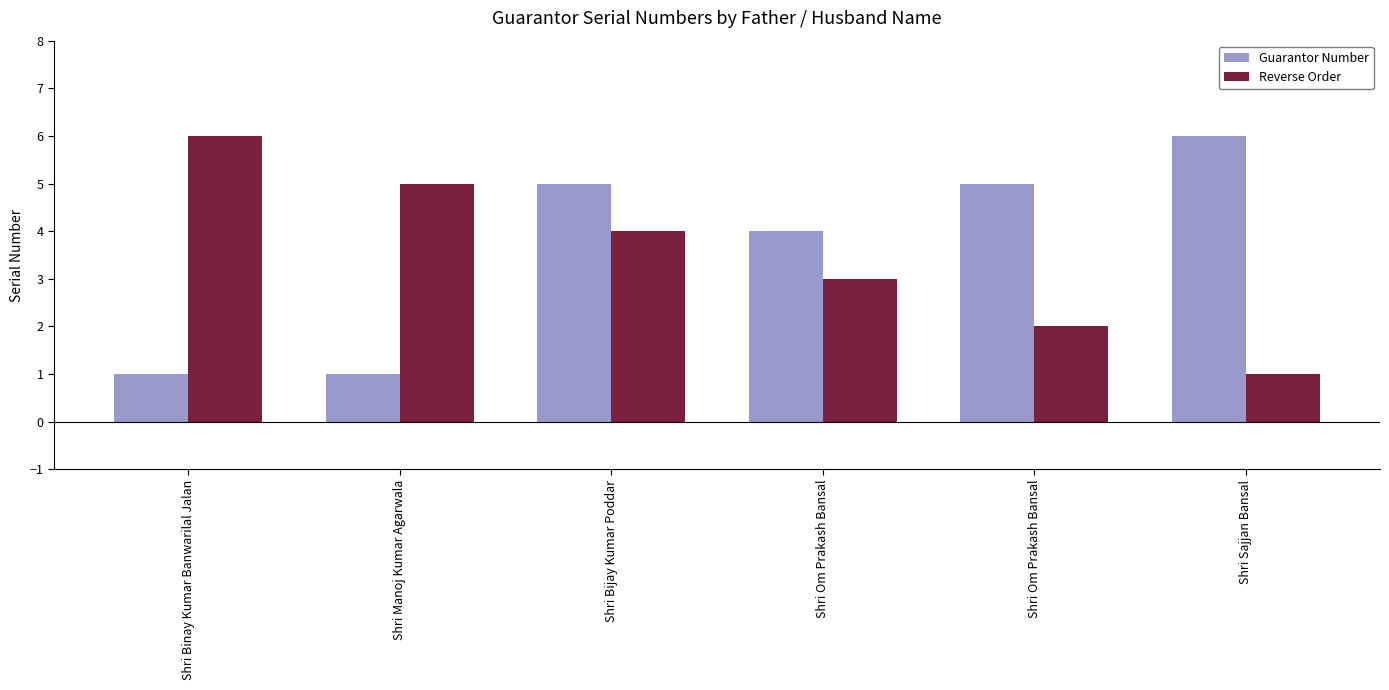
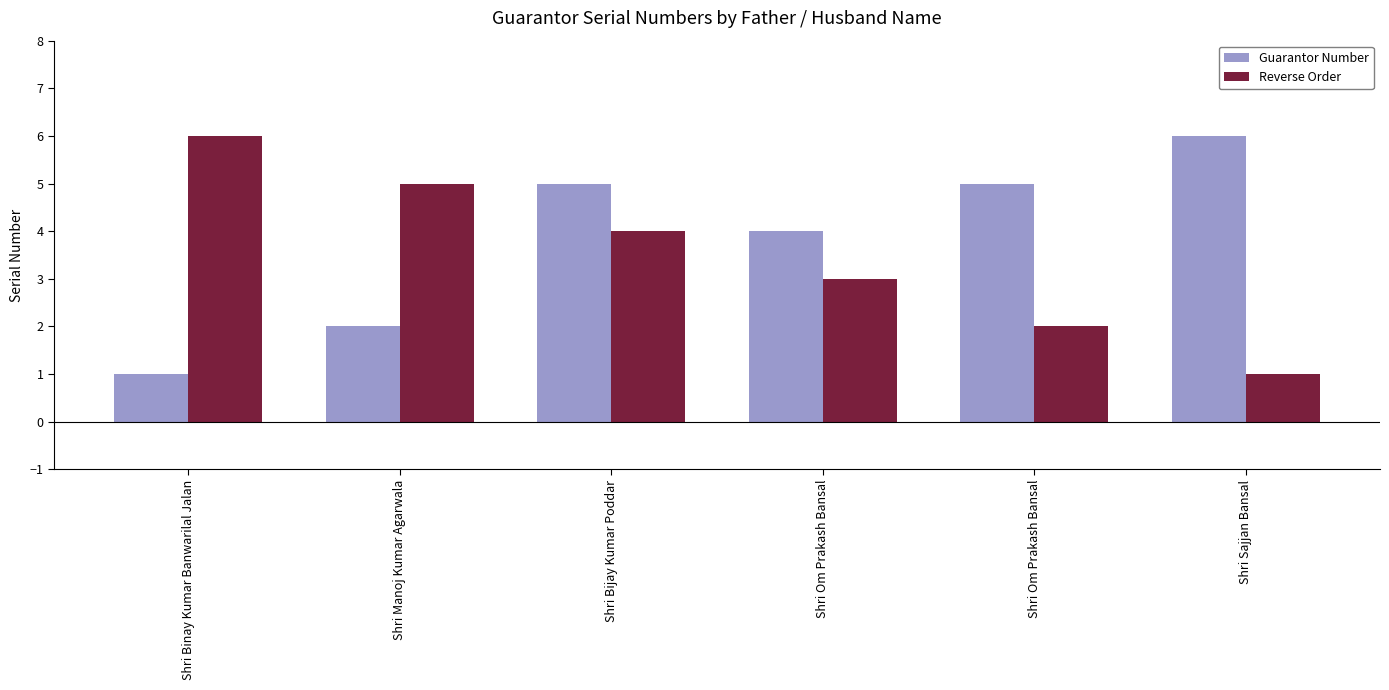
  {
    "Guarantor Number": {
      "Shri Binay Kumar Banwarilal Jalan": 1,
-     "Shri Manoj Kumar Agarwala": 1,
+     "Shri Manoj Kumar Agarwala": 2,
      "Shri Bijay Kumar Poddar": 5,
      "Shri Sajjan Bansal": 6
    },
    "Reverse Order": {
      "Shri Binay Kumar Banwarilal Jalan": 6,
      "Shri Manoj Kumar Agarwala": 5,
      "Shri Bijay Kumar Poddar": 4,
      "Shri Sajjan Bansal": 1
    }
  }
